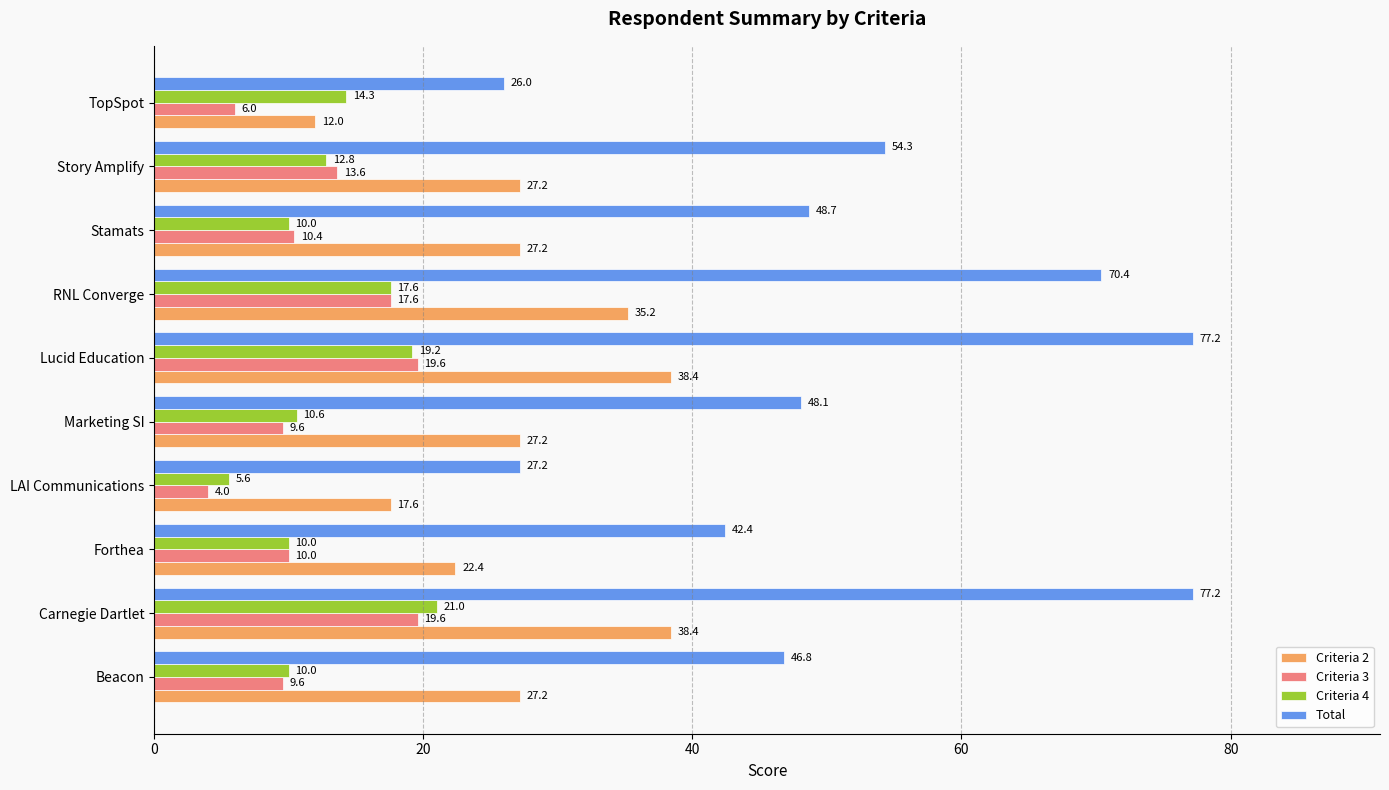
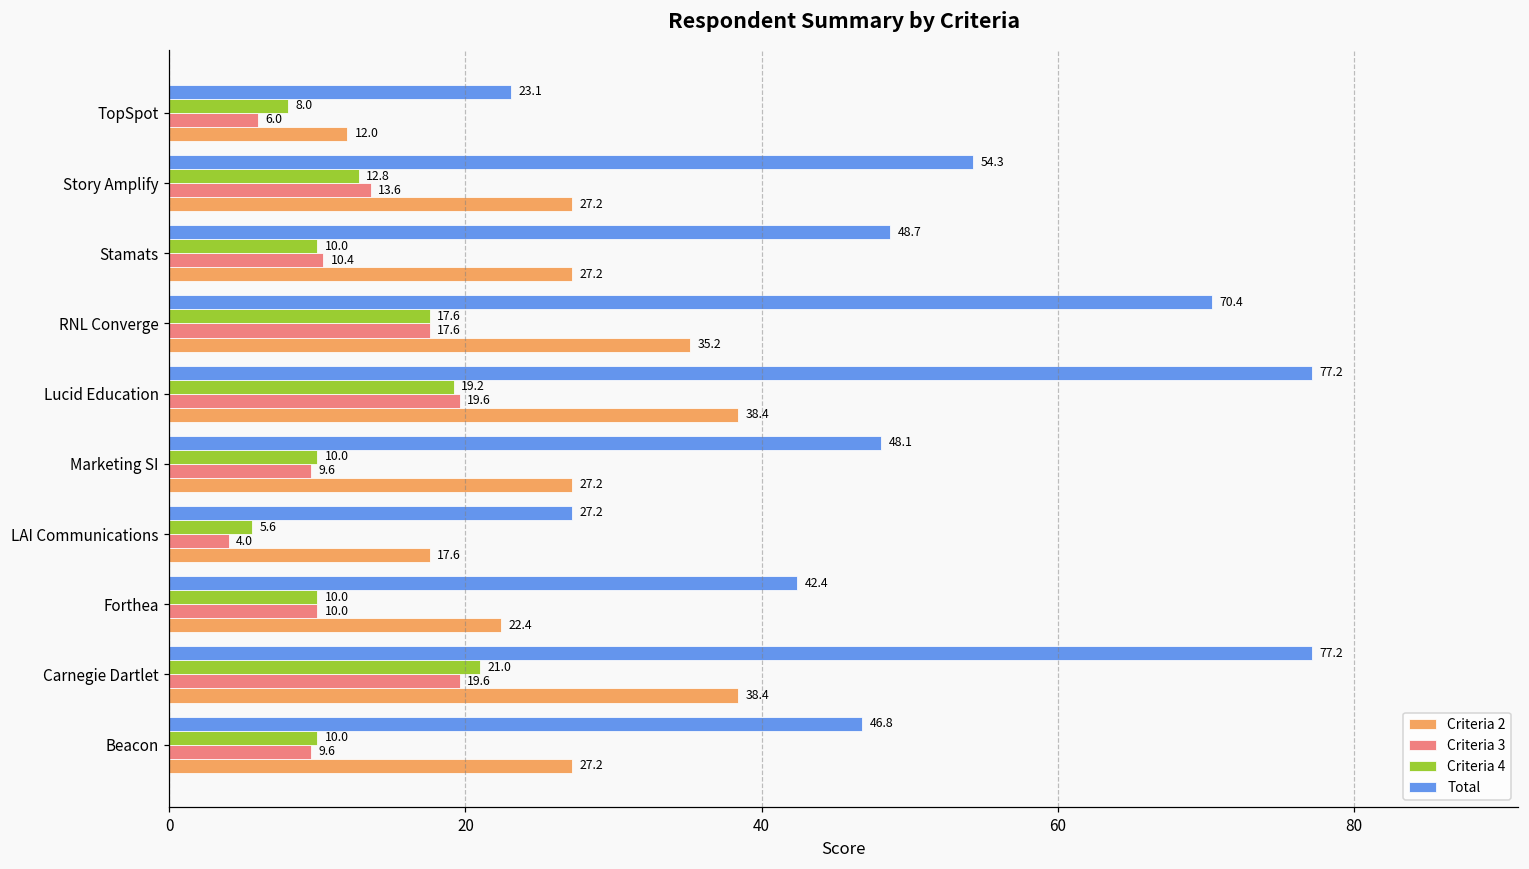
  {
    "Criteria 4": {
-     "TopSpot": 14.3,
+     "TopSpot": 8.0,
      "Story Amplify": 12.8,
      "Stamats": 10.0,
      "RNL Converge": 17.6,
      "Lucid Education": 19.2,
-     "Marketing SI": 10.6,
+     "Marketing SI": 10.0,
      "LAI Communications": 5.6,
      "Forthea": 10.0,
      "Carnegie Dartlet": 21.0,
      "Beacon": 10.0
    },
    "Total": {
-     "TopSpot": 26.0,
+     "TopSpot": 23.1,
      "Story Amplify": 54.3,
      "Stamats": 48.7,
      "RNL Converge": 70.4,
      "Lucid Education": 77.2,
      "Marketing SI": 48.1,
      "LAI Communications": 27.2,
      "Forthea": 42.4,
      "Carnegie Dartlet": 77.2,
      "Beacon": 46.8
    }
  }
